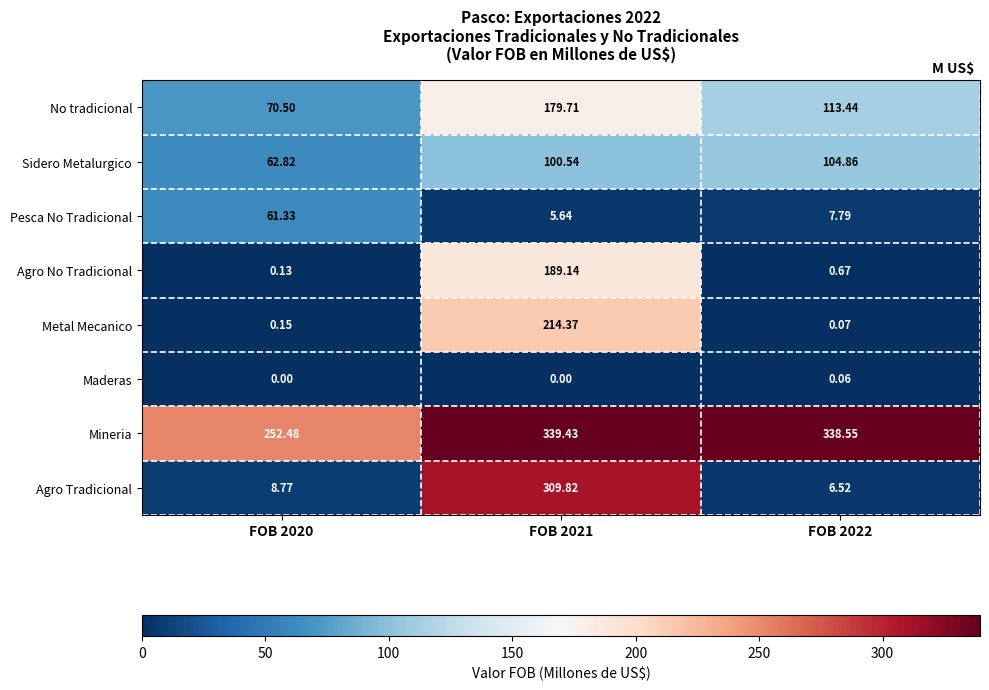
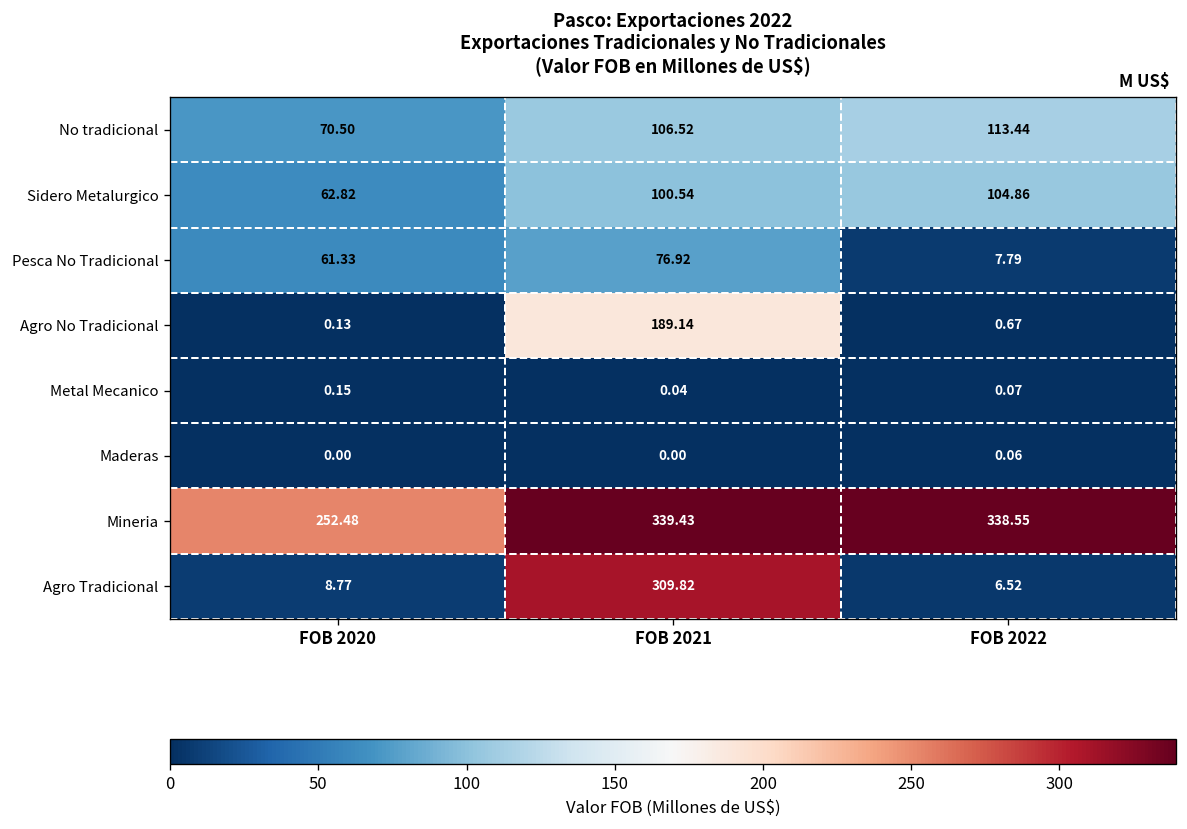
  {
    "No tradicional": {
      "FOB 2020": 70.50,
-     "FOB 2021": 179.71,
+     "FOB 2021": 106.52,
      "FOB 2022": 113.44
    },
    "Sidero Metalurgico": {
      "FOB 2020": 62.82,
      "FOB 2021": 100.54,
      "FOB 2022": 104.86
    },
    "Pesca No Tradicional": {
      "FOB 2020": 61.33,
-     "FOB 2021": 5.64,
+     "FOB 2021": 76.92,
      "FOB 2022": 7.79
    },
    "Agro No Tradicional": {
      "FOB 2020": 0.13,
      "FOB 2021": 189.14,
      "FOB 2022": 0.67
    },
    "Metal Mecanico": {
      "FOB 2020": 0.15,
-     "FOB 2021": 214.37,
+     "FOB 2021": 0.04,
      "FOB 2022": 0.07
    },
    "Maderas": {
      "FOB 2020": 0.00,
      "FOB 2021": 0.00,
      "FOB 2022": 0.06
    },
    "Mineria": {
      "FOB 2020": 252.48,
      "FOB 2021": 339.43,
      "FOB 2022": 338.55
    },
    "Agro Tradicional": {
      "FOB 2020": 8.77,
      "FOB 2021": 309.82,
      "FOB 2022": 6.52
    }
  }
